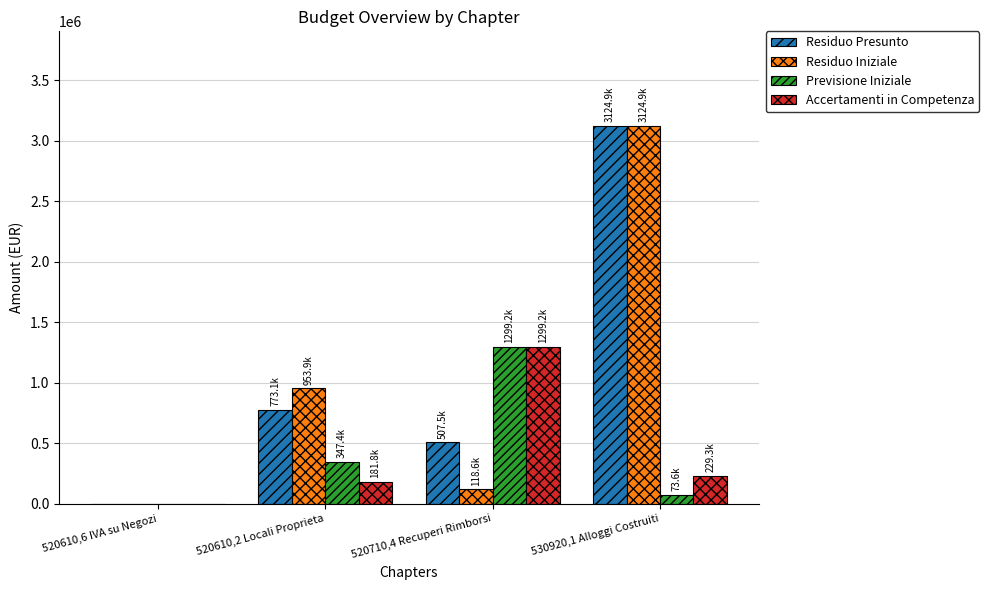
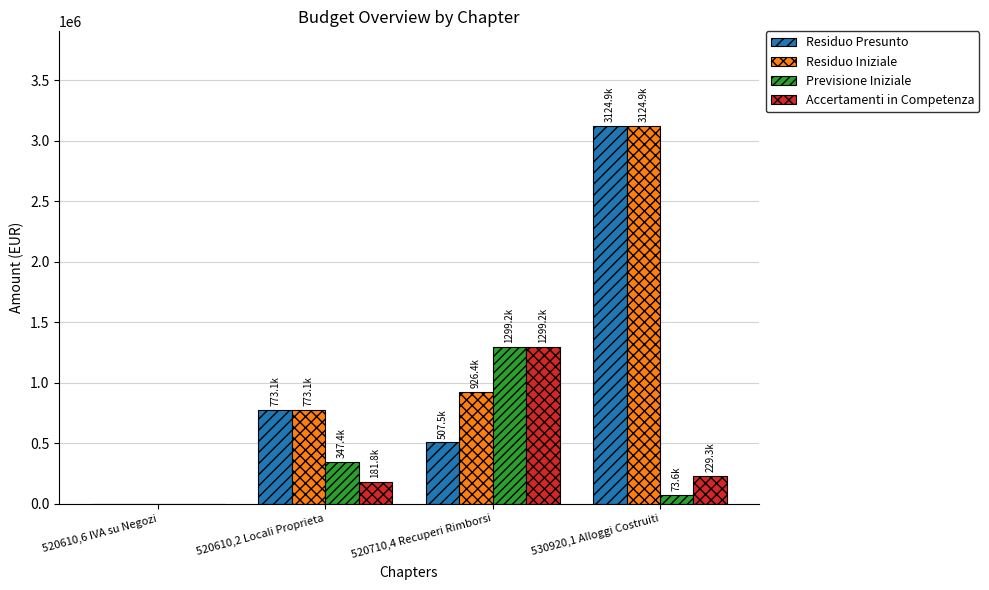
  {
    "Residuo Presunto": {
      "520610,2 Locali Proprieta": "773.1k",
      "520710,4 Recuperi Rimborsi": "507.5k",
      "530920,1 Alloggi Costruiti": "3124.9k"
    },
    "Residuo Iniziale": {
-     "520610,2 Locali Proprieta": "953.9k",
-     "520710,4 Recuperi Rimborsi": "118.6k",
+     "520610,2 Locali Proprieta": "773.1k",
+     "520710,4 Recuperi Rimborsi": "926.4k",
      "530920,1 Alloggi Costruiti": "3124.9k"
    },
    "Previsione Iniziale": {
      "520610,2 Locali Proprieta": "347.4k",
      "520710,4 Recuperi Rimborsi": "1299.2k",
      "530920,1 Alloggi Costruiti": "73.6k"
    },
    "Accertamenti in Competenza": {
      "520610,2 Locali Proprieta": "181.8k",
      "520710,4 Recuperi Rimborsi": "1299.2k",
      "530920,1 Alloggi Costruiti": "229.3k"
    }
  }
